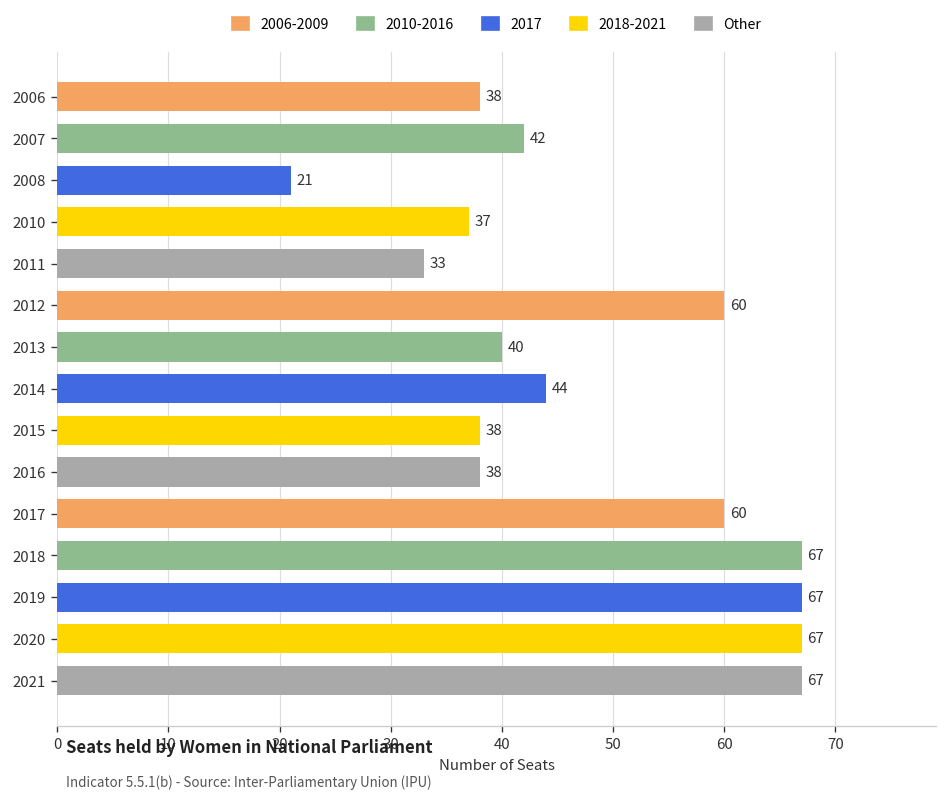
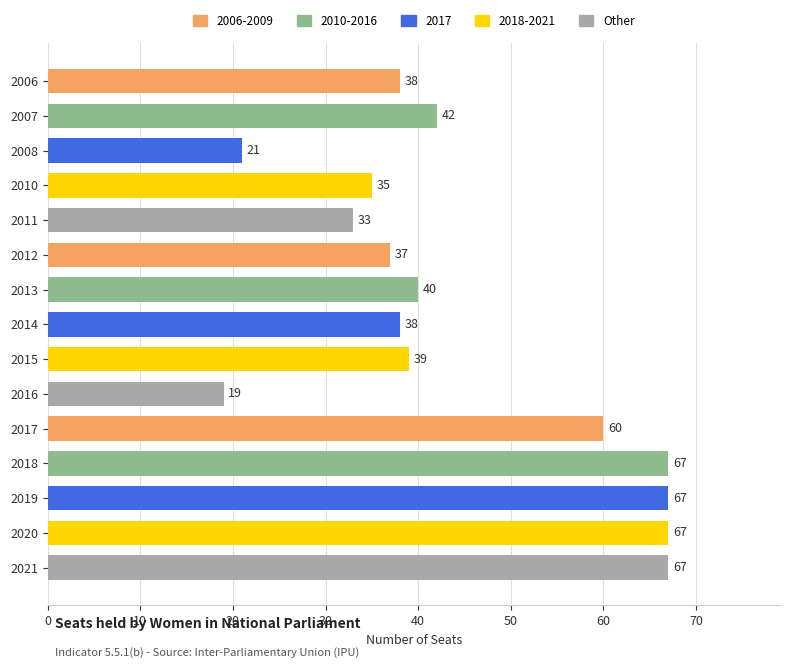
  {
    "2006": 38,
    "2007": 42,
    "2008": 21,
-   "2010": 37,
+   "2010": 35,
    "2011": 33,
-   "2012": 60,
+   "2012": 37,
    "2013": 40,
-   "2014": 44,
-   "2015": 38,
-   "2016": 38,
+   "2014": 38,
+   "2015": 39,
+   "2016": 19,
    "2017": 60,
    "2018": 67,
    "2019": 67,
    "2020": 67,
    "2021": 67
  }
